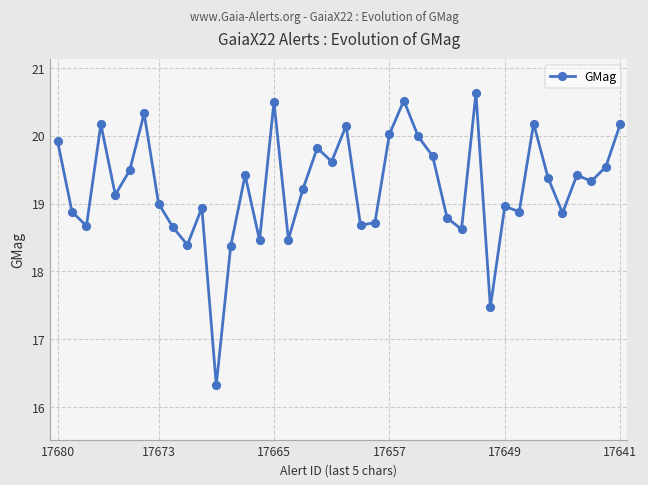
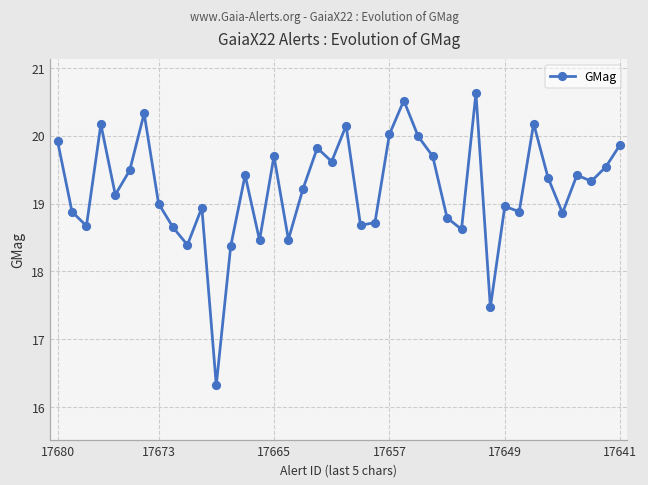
  {
    "17680": 19.9,
    "17673": 19.0,
-   "17665": 20.5,
+   "17665": 19.7,
    "17657": 20.0,
    "17649": 19.0,
-   "17641": 20.2
+   "17641": 19.9
  }
